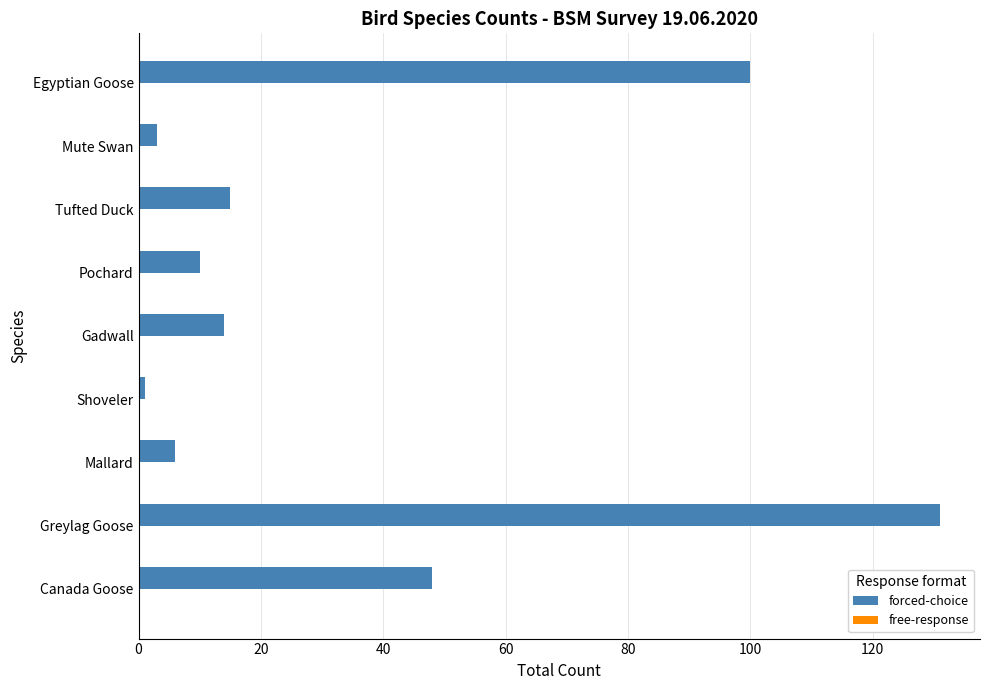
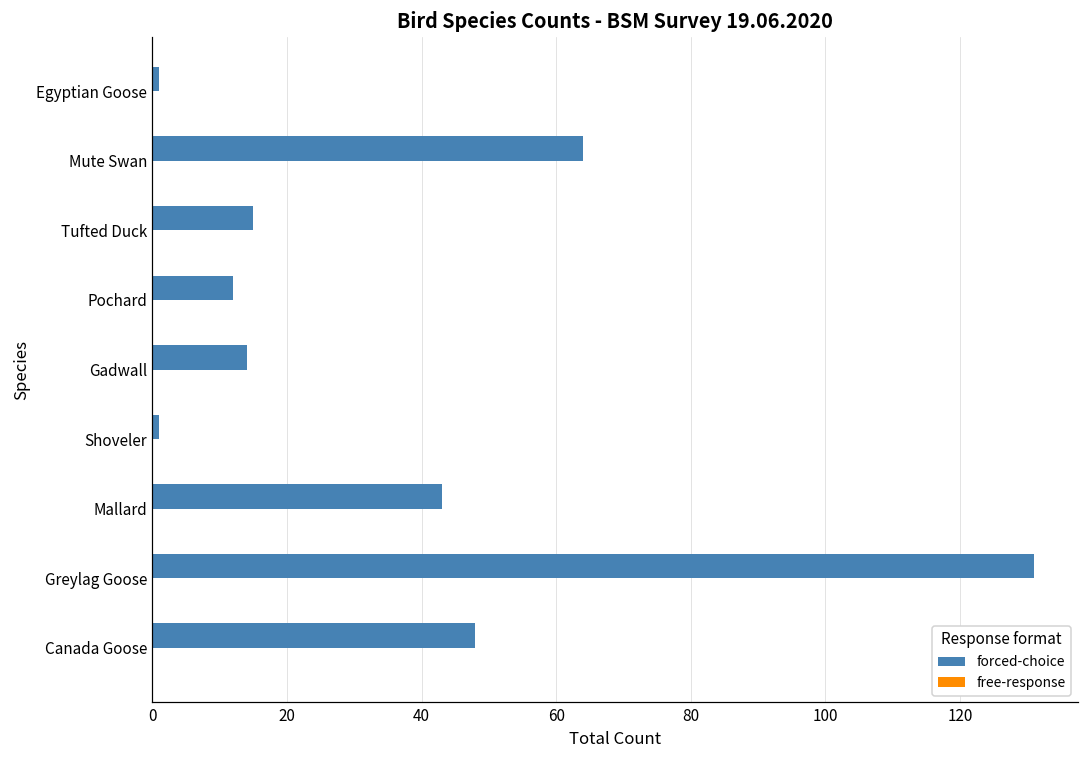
  {
    "forced-choice": {
-     "Egyptian Goose": 100,
-     "Mute Swan": 3,
+     "Egyptian Goose": 1,
+     "Mute Swan": 64,
      "Tufted Duck": 15,
-     "Pochard": 10,
+     "Pochard": 12,
      "Gadwall": 14,
      "Shoveler": 1,
-     "Mallard": 6,
+     "Mallard": 43,
      "Greylag Goose": 131,
      "Canada Goose": 48
    },
    "free-response": {
      "Egyptian Goose": 0,
      "Mute Swan": 0,
      "Tufted Duck": 0,
      "Pochard": 0,
      "Gadwall": 0,
      "Shoveler": 0,
      "Mallard": 0,
      "Greylag Goose": 0,
      "Canada Goose": 0
    }
  }
